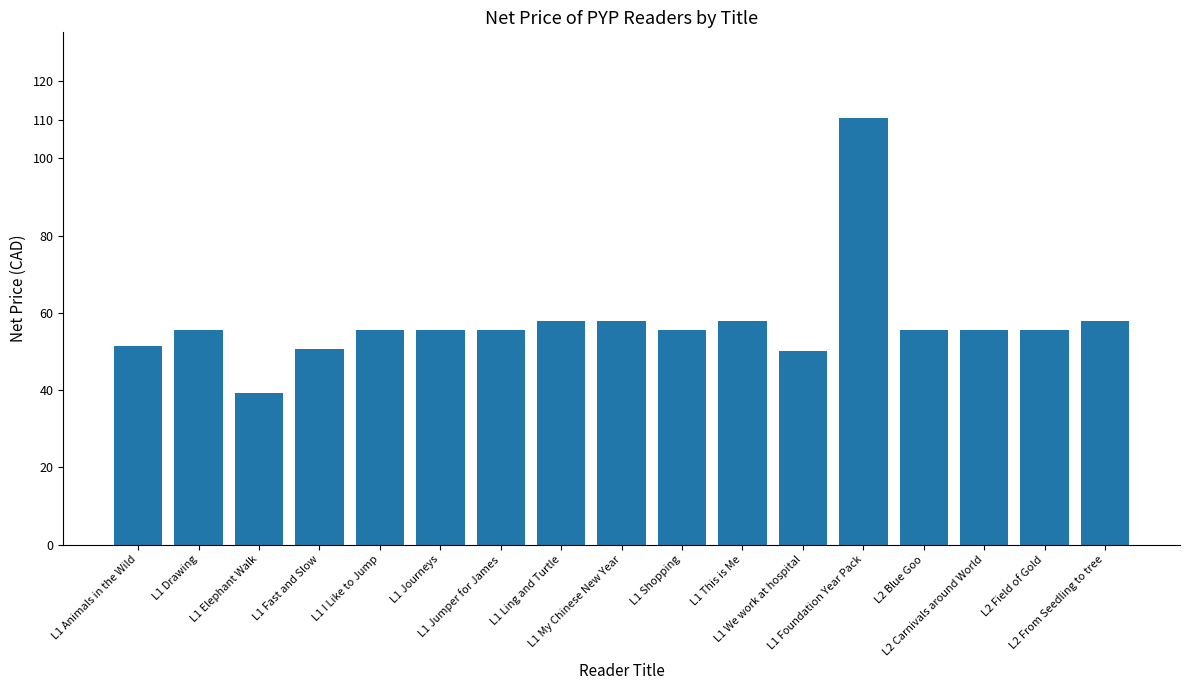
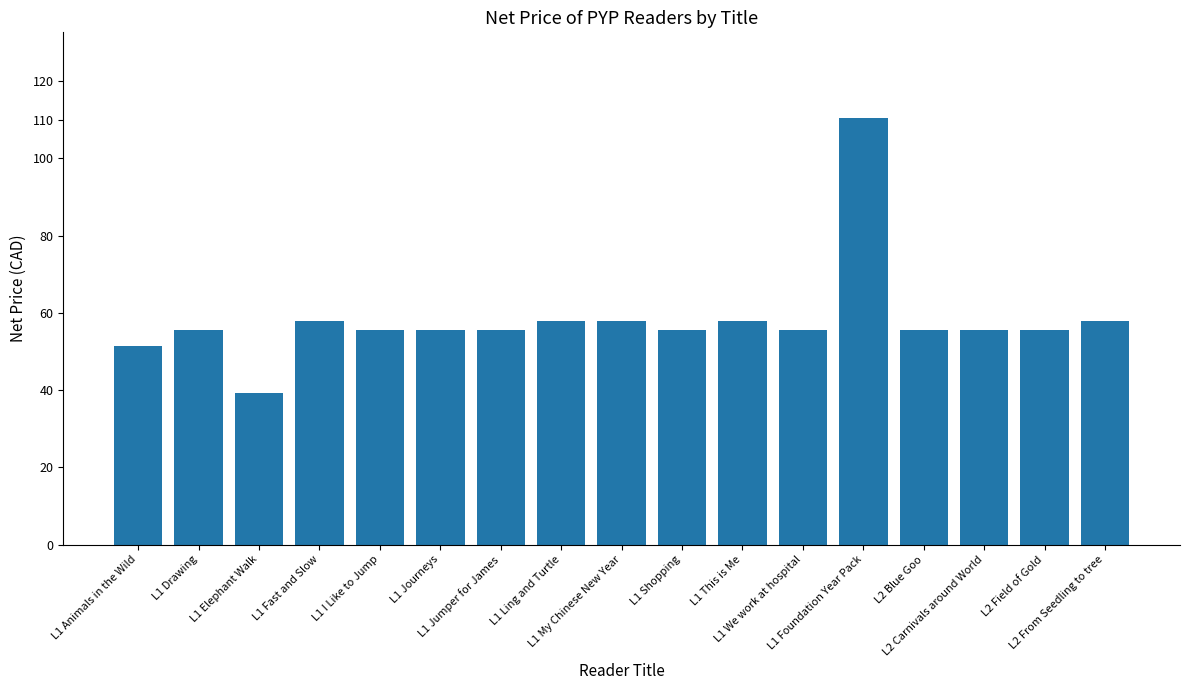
  {
    "L1 Animals in the Wild": 51,
    "L1 Drawing": 55,
    "L1 Elephant Walk": 39,
-   "L1 Fast and Slow": 51,
+   "L1 Fast and Slow": 58,
    "L1 I Like to Jump": 55,
    "L1 Journeys": 55,
    "L1 Jumper for James": 55,
    "L1 Ling and Turtle": 58,
    "L1 My Chinese New Year": 58,
    "L1 Shopping": 55,
    "L1 This is Me": 58,
-   "L1 We work at hospital": 50,
+   "L1 We work at hospital": 55,
    "L1 Foundation Year Pack": 111,
    "L2 Blue Goo": 55,
    "L2 Carnivals around World": 55,
    "L2 Field of Gold": 55,
    "L2 From Seedling to tree": 58
  }
